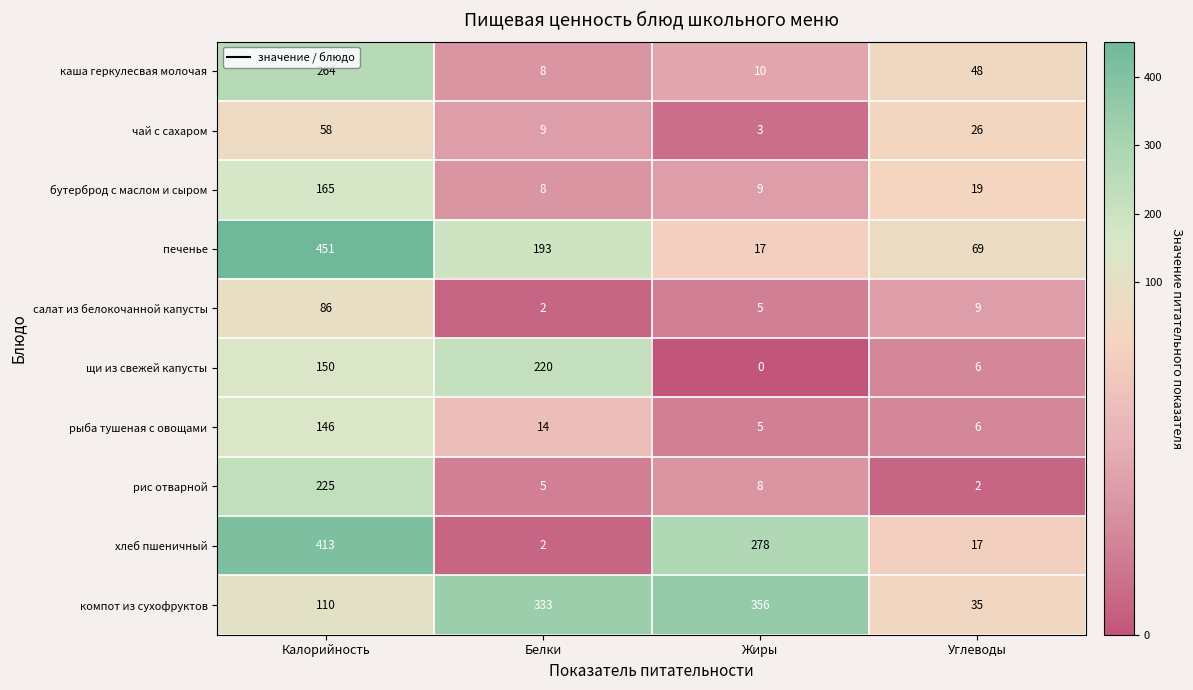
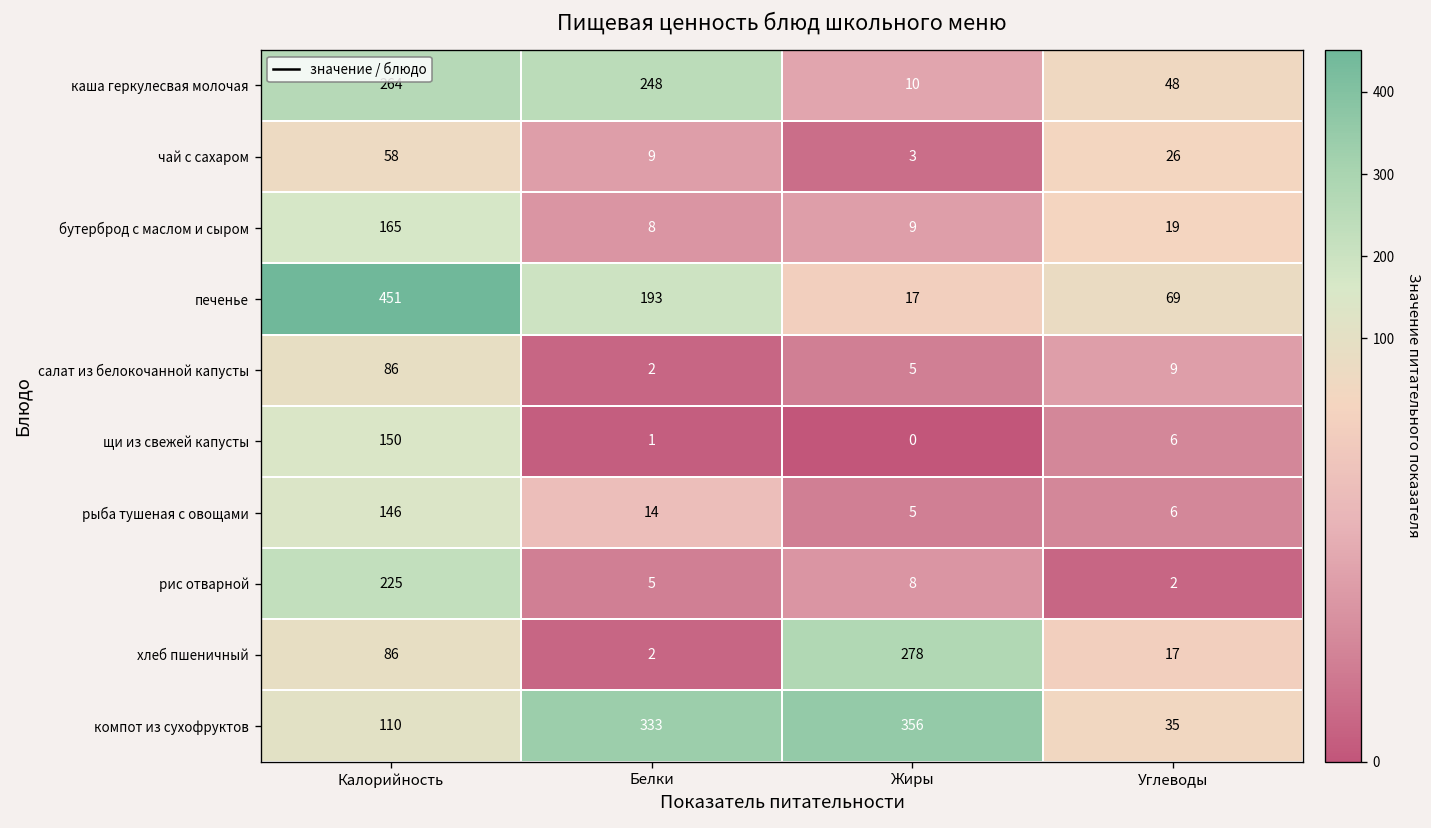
  {
    "каша геркулесвая молочая": {
-     "Белки": 8,
+     "Белки": 248,
      "Жиры": 10,
      "Углеводы": 48
    },
    "чай с сахаром": {
      "Калорийность": 58,
      "Белки": 9,
      "Жиры": 3,
      "Углеводы": 26
    },
    "бутерброд с маслом и сыром": {
      "Калорийность": 165,
      "Белки": 8,
      "Жиры": 9,
      "Углеводы": 19
    },
    "печенье": {
      "Калорийность": 451,
      "Белки": 193,
      "Жиры": 17,
      "Углеводы": 69
    },
    "салат из белокочанной капусты": {
      "Калорийность": 86,
      "Белки": 2,
      "Жиры": 5,
      "Углеводы": 9
    },
    "щи из свежей капусты": {
      "Калорийность": 150,
-     "Белки": 220,
+     "Белки": 1,
      "Жиры": 0,
      "Углеводы": 6
    },
    "рыба тушеная с овощами": {
      "Калорийность": 146,
      "Белки": 14,
      "Жиры": 5,
      "Углеводы": 6
    },
    "рис отварной": {
      "Калорийность": 225,
      "Белки": 5,
      "Жиры": 8,
      "Углеводы": 2
    },
    "хлеб пшеничный": {
-     "Калорийность": 413,
+     "Калорийность": 86,
      "Белки": 2,
      "Жиры": 278,
      "Углеводы": 17
    },
    "компот из сухофруктов": {
      "Калорийность": 110,
      "Белки": 333,
      "Жиры": 356,
      "Углеводы": 35
    }
  }
